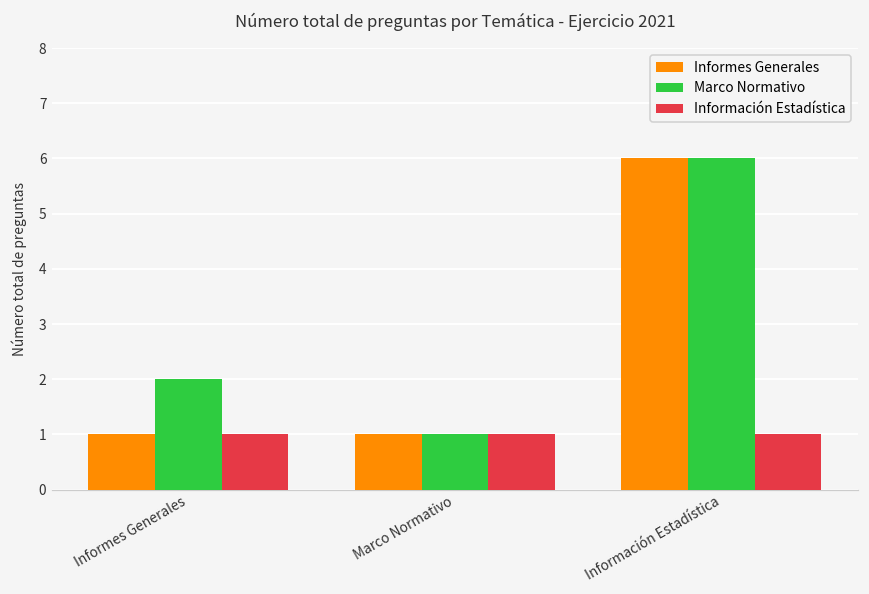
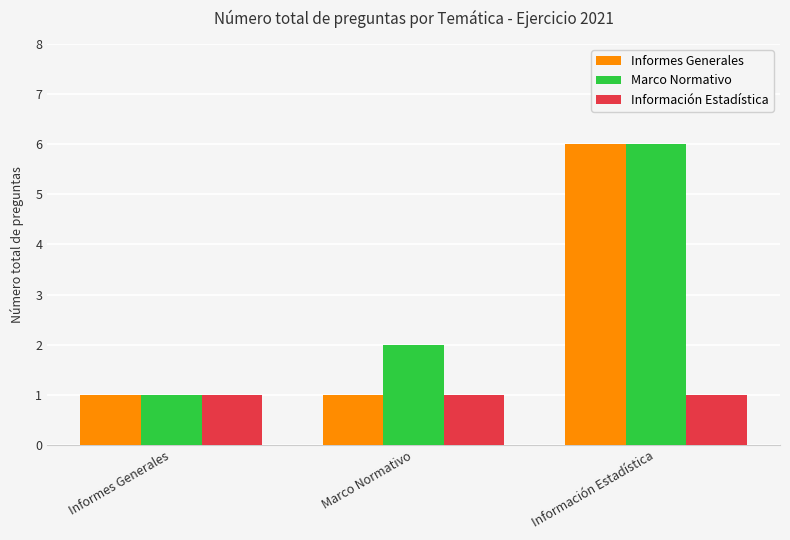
  {
    "Informes Generales": {
      "Informes Generales": 1,
      "Marco Normativo": 1,
      "Información Estadística": 6
    },
    "Marco Normativo": {
-     "Informes Generales": 2,
-     "Marco Normativo": 1,
+     "Informes Generales": 1,
+     "Marco Normativo": 2,
      "Información Estadística": 6
    },
    "Información Estadística": {
      "Informes Generales": 1,
      "Marco Normativo": 1,
      "Información Estadística": 1
    }
  }
